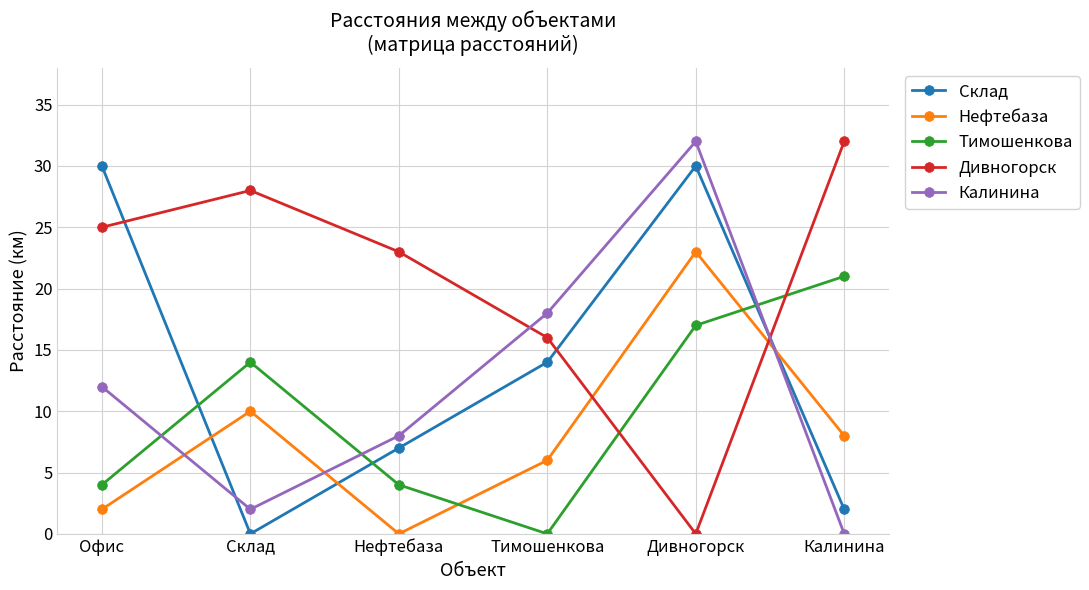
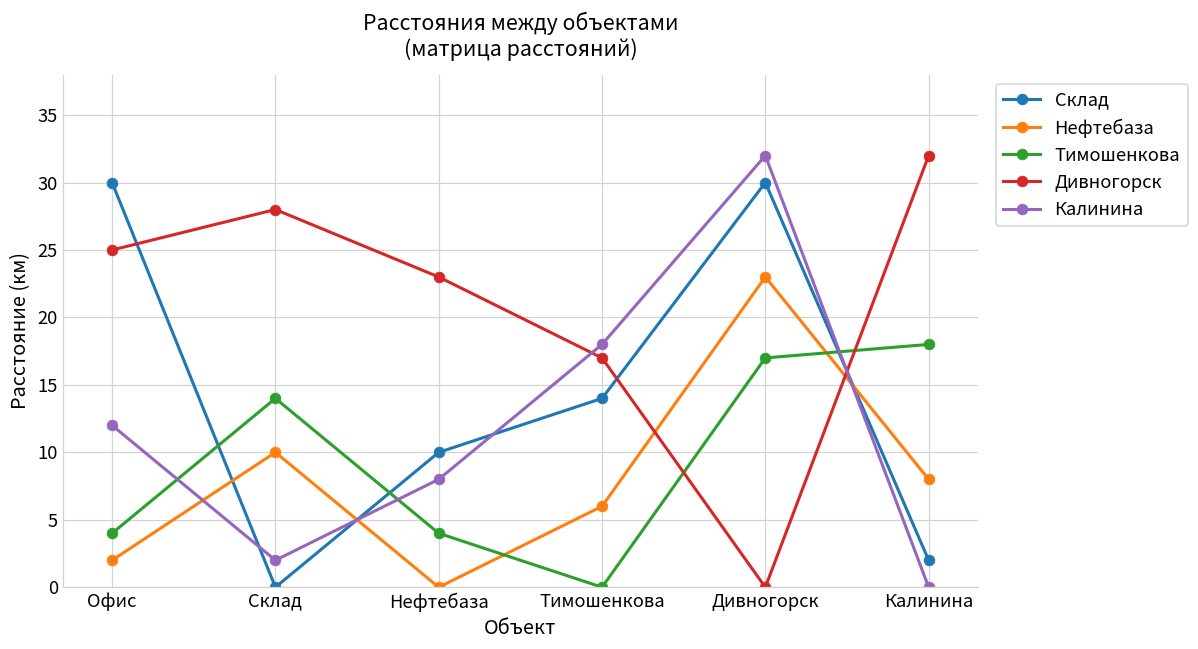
  {
    "Склад": {
      "Офис": 30,
      "Склад": 0,
-     "Нефтебаза": 7,
+     "Нефтебаза": 10,
      "Тимошенкова": 14,
      "Дивногорск": 30,
      "Калинина": 2
    },
    "Нефтебаза": {
      "Офис": 2,
      "Склад": 10,
      "Нефтебаза": 0,
      "Тимошенкова": 6,
      "Дивногорск": 23,
      "Калинина": 8
    },
    "Тимошенкова": {
      "Офис": 4,
      "Склад": 14,
      "Нефтебаза": 4,
      "Тимошенкова": 0,
      "Дивногорск": 17,
-     "Калинина": 21
+     "Калинина": 18
    },
    "Дивногорск": {
      "Офис": 25,
      "Склад": 28,
      "Нефтебаза": 23,
-     "Тимошенкова": 16,
+     "Тимошенкова": 17,
      "Дивногорск": 0,
      "Калинина": 32
    },
    "Калинина": {
      "Офис": 12,
      "Склад": 2,
      "Нефтебаза": 8,
      "Тимошенкова": 18,
      "Дивногорск": 32,
      "Калинина": 0
    }
  }
